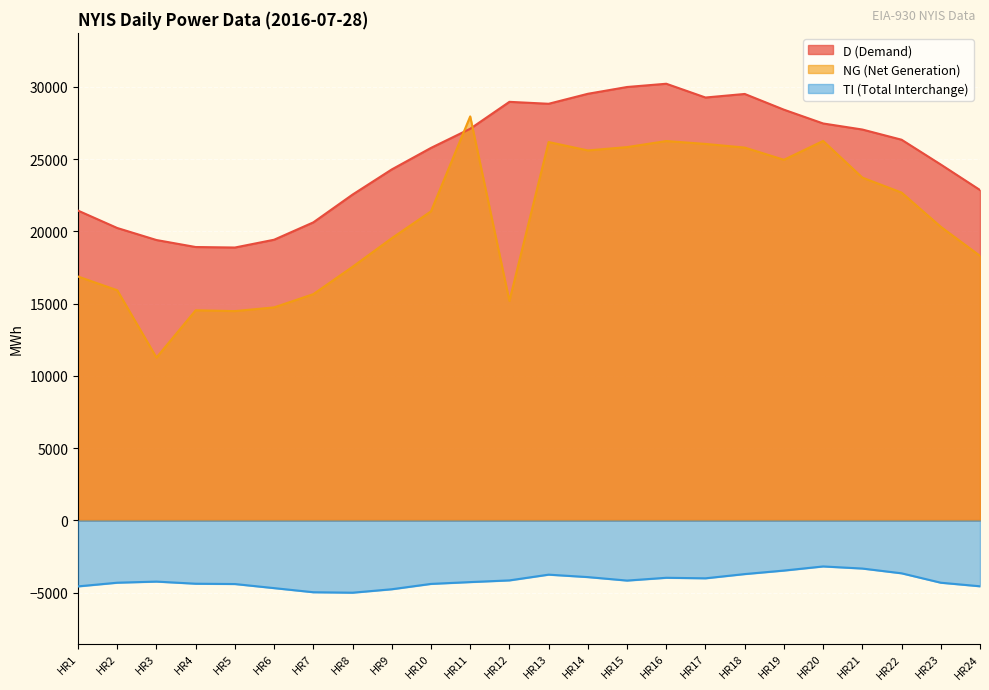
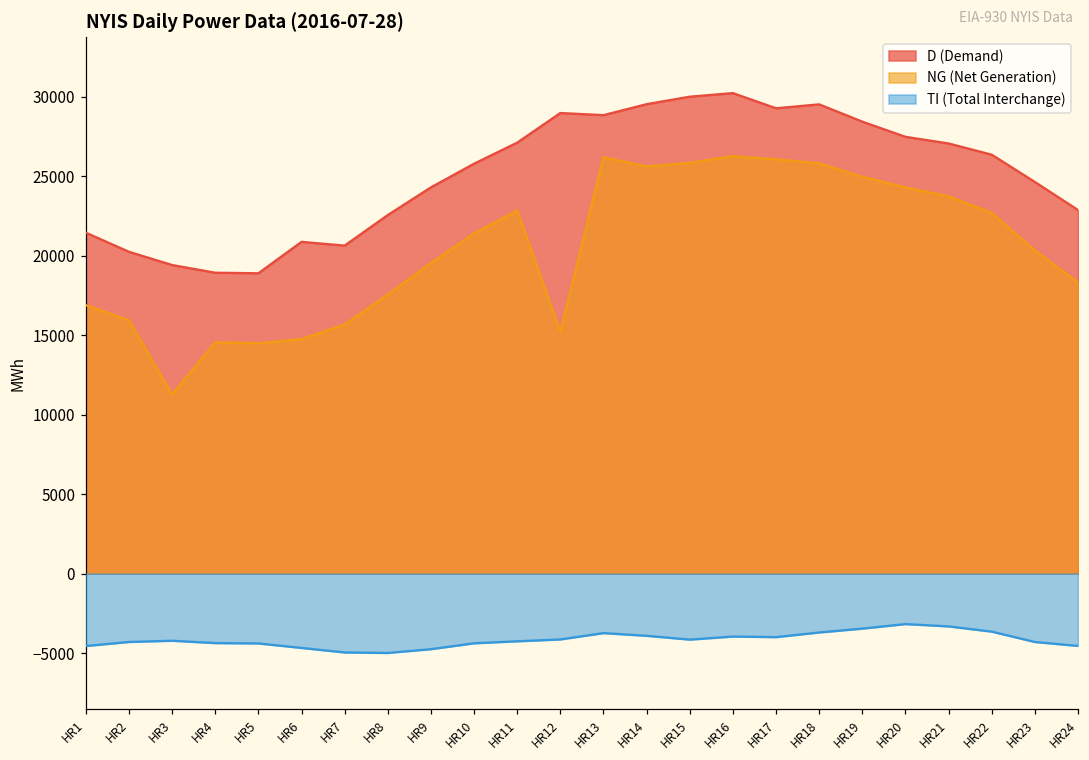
  {
    "D (Demand)": {
      "HR1": 21400,
      "HR2": 20200,
      "HR3": 19400,
      "HR4": 18900,
      "HR5": 18900,
-     "HR6": 19400,
+     "HR6": 20900,
      "HR7": 20600,
      "HR8": 22500,
      "HR9": 24300,
      "HR10": 25800,
      "HR11": 27100,
      "HR12": 29000,
      "HR13": 28800,
      "HR14": 29500,
      "HR15": 30000,
      "HR16": 30200,
      "HR17": 29300,
      "HR18": 29500,
      "HR19": 28400,
      "HR20": 27500,
      "HR21": 27100,
      "HR22": 26300,
      "HR23": 24600,
      "HR24": 22900
    },
    "NG (Net Generation)": {
      "HR1": 16900,
      "HR2": 15900,
      "HR3": 11300,
      "HR4": 14500,
      "HR5": 14500,
      "HR6": 14700,
      "HR7": 15700,
      "HR8": 17600,
      "HR9": 19500,
      "HR10": 21400,
-     "HR11": 28000,
+     "HR11": 22800,
      "HR12": 15200,
      "HR13": 26200,
      "HR14": 25600,
      "HR15": 25800,
      "HR16": 26300,
      "HR17": 26100,
      "HR18": 25800,
      "HR19": 25000,
-     "HR20": 26300,
+     "HR20": 24300,
      "HR21": 23700,
      "HR22": 22700,
      "HR23": 20300,
      "HR24": 18300
    }
  }
